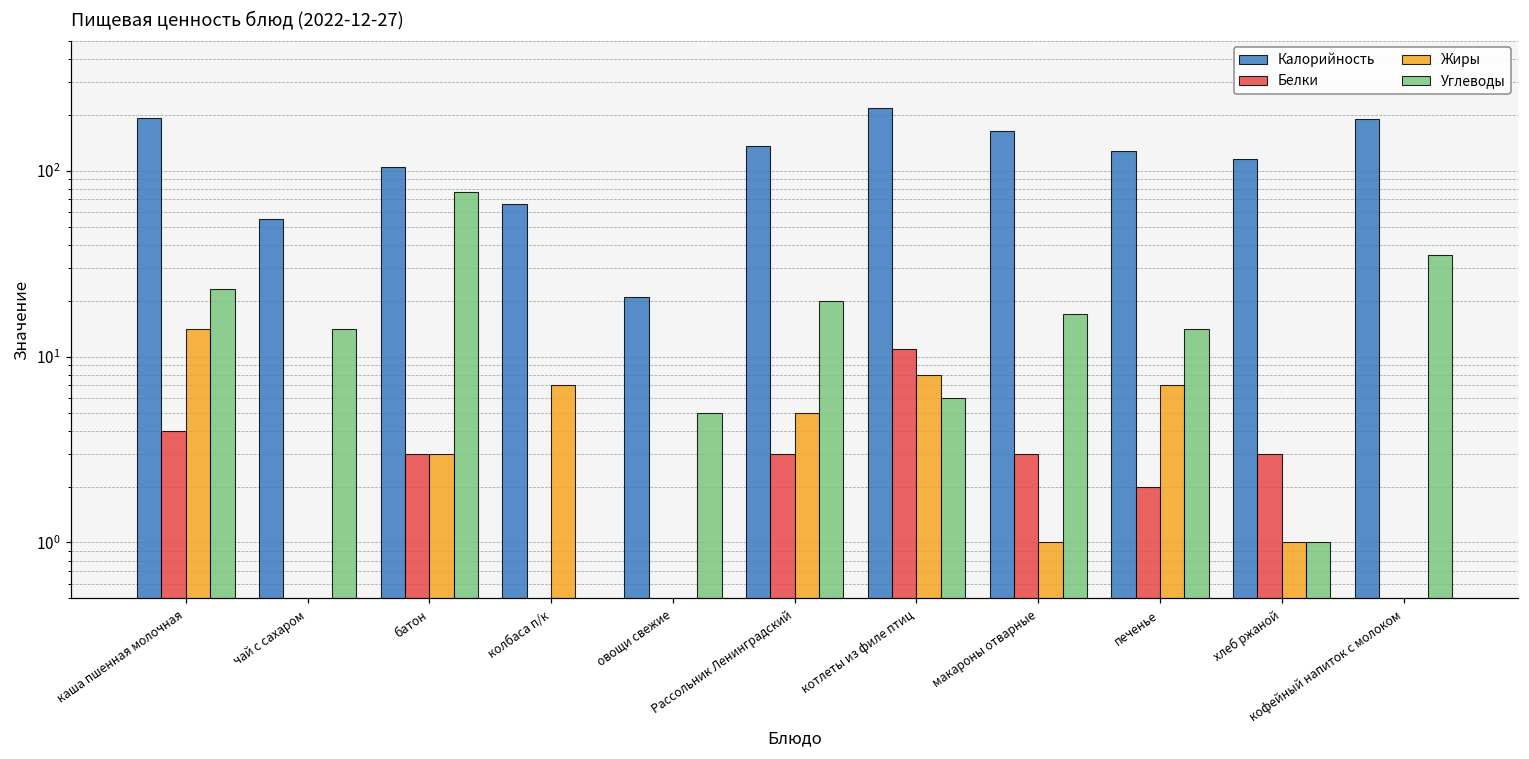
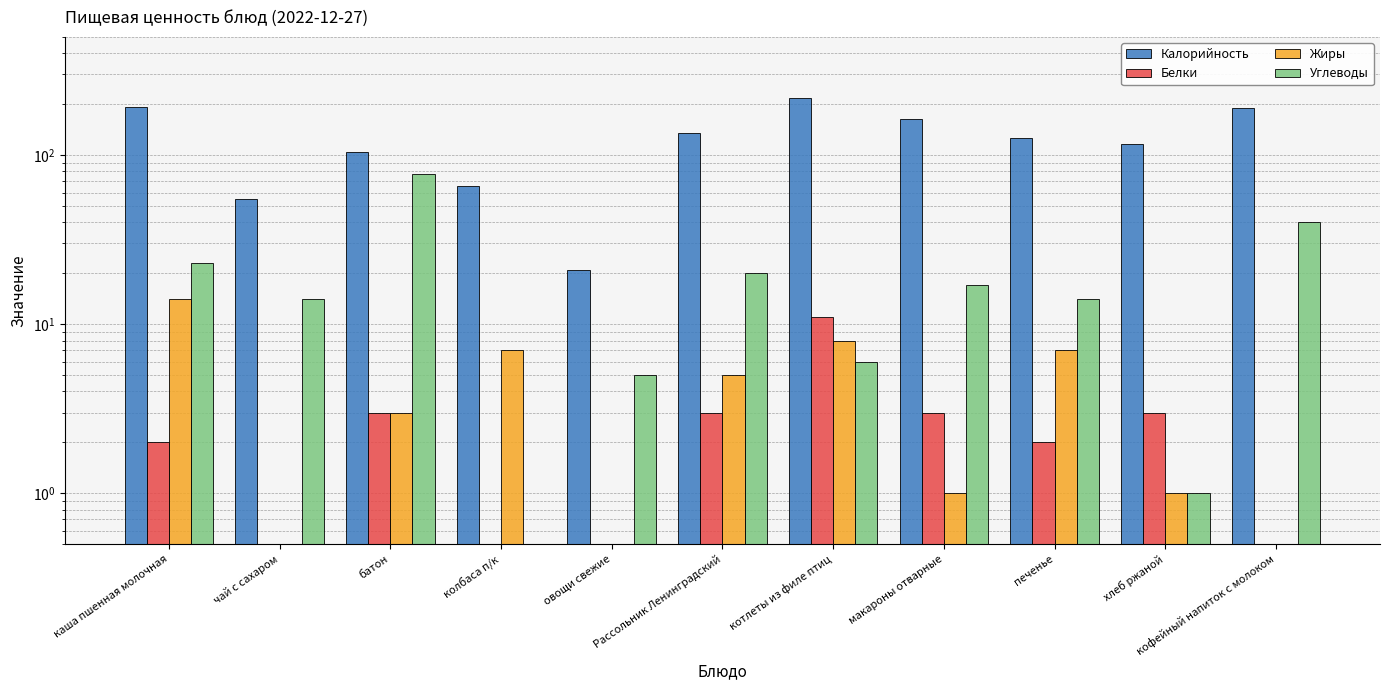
  {
    "Калорийность": {
      "каша пшенная молочная": 190,
      "чай с сахаром": 55,
      "батон": 100,
      "колбаса п/к": 66,
      "овощи свежие": 21,
      "Рассольник Ленинградский": 140,
      "котлеты из филе птиц": 220,
      "макароны отварные": 160,
      "печенье": 130,
      "хлеб ржаной": 120,
      "кофейный напиток с молоком": 190
    },
    "Белки": {
-     "каша пшенная молочная": 4,
+     "каша пшенная молочная": 2,
      "батон": 3,
      "Рассольник Ленинградский": 3,
      "котлеты из филе птиц": 11,
      "макароны отварные": 3,
      "печенье": 2,
      "хлеб ржаной": 3
    },
    "Жиры": {
      "каша пшенная молочная": 14,
      "батон": 3,
      "колбаса п/к": 7,
      "Рассольник Ленинградский": 5,
      "котлеты из филе птиц": 8,
      "макароны отварные": 1,
      "печенье": 7,
      "хлеб ржаной": 1
    },
    "Углеводы": {
      "каша пшенная молочная": 23,
      "чай с сахаром": 14,
      "батон": 80,
      "овощи свежие": 5,
      "Рассольник Ленинградский": 20,
      "котлеты из филе птиц": 6,
      "макароны отварные": 17,
      "печенье": 14,
      "хлеб ржаной": 1,
-     "кофейный напиток с молоком": 35
+     "кофейный напиток с молоком": 40
    }
  }
